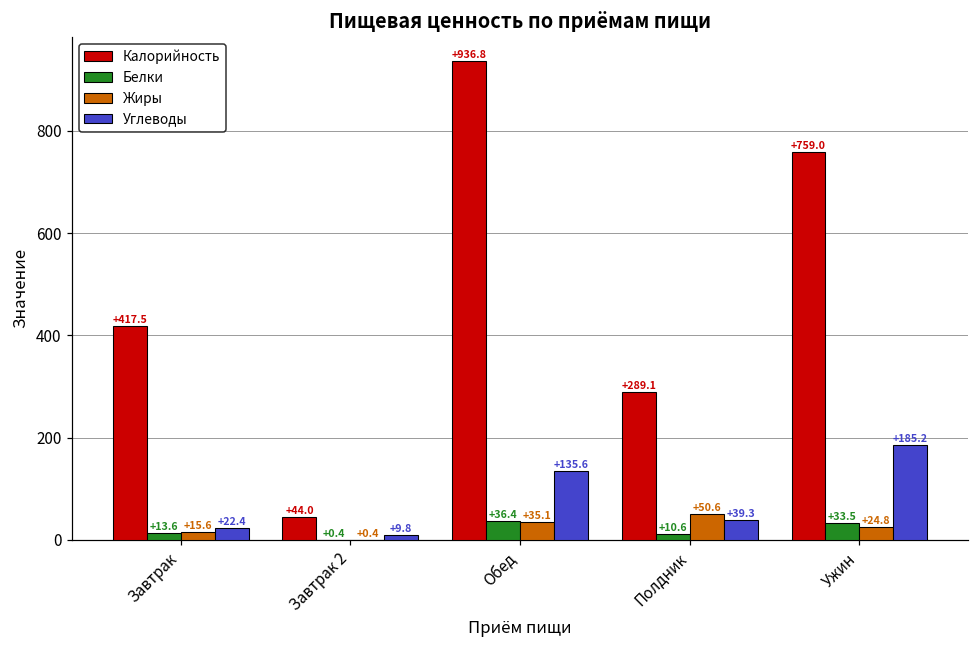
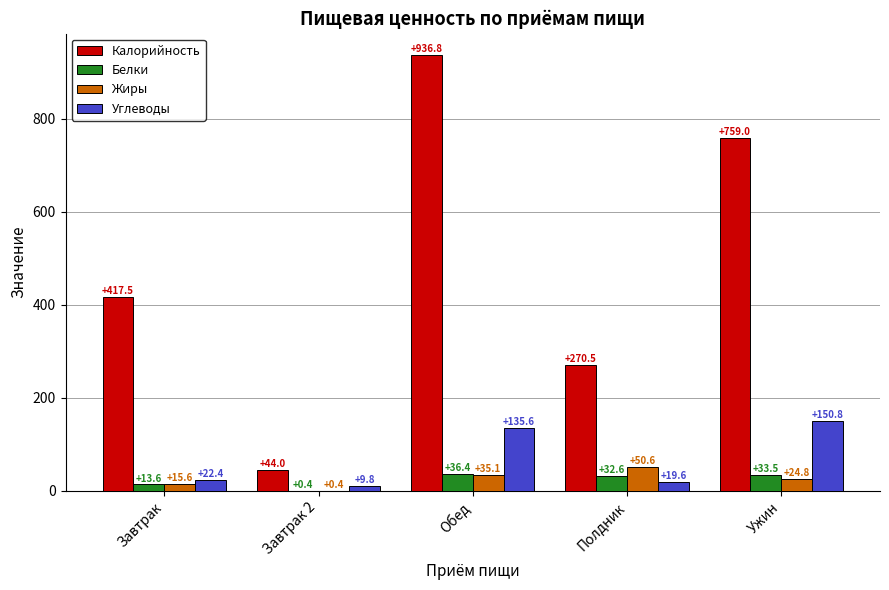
  {
    "Калорийность": {
      "Завтрак": "+417.5",
      "Завтрак 2": "+44.0",
      "Обед": "+936.8",
-     "Полдник": "+289.1",
+     "Полдник": "+270.5",
      "Ужин": "+759.0"
    },
    "Белки": {
      "Завтрак": "+13.6",
      "Завтрак 2": "+0.4",
      "Обед": "+36.4",
-     "Полдник": "+10.6",
+     "Полдник": "+32.6",
      "Ужин": "+33.5"
    },
    "Жиры": {
      "Завтрак": "+15.6",
      "Завтрак 2": "+0.4",
      "Обед": "+35.1",
      "Полдник": "+50.6",
      "Ужин": "+24.8"
    },
    "Углеводы": {
      "Завтрак": "+22.4",
      "Завтрак 2": "+9.8",
      "Обед": "+135.6",
-     "Полдник": "+39.3",
-     "Ужин": "+185.2"
+     "Полдник": "+19.6",
+     "Ужин": "+150.8"
    }
  }
